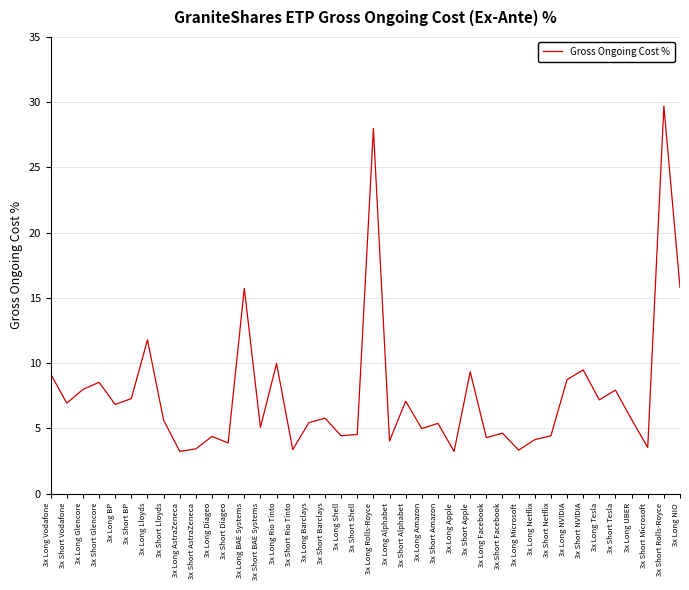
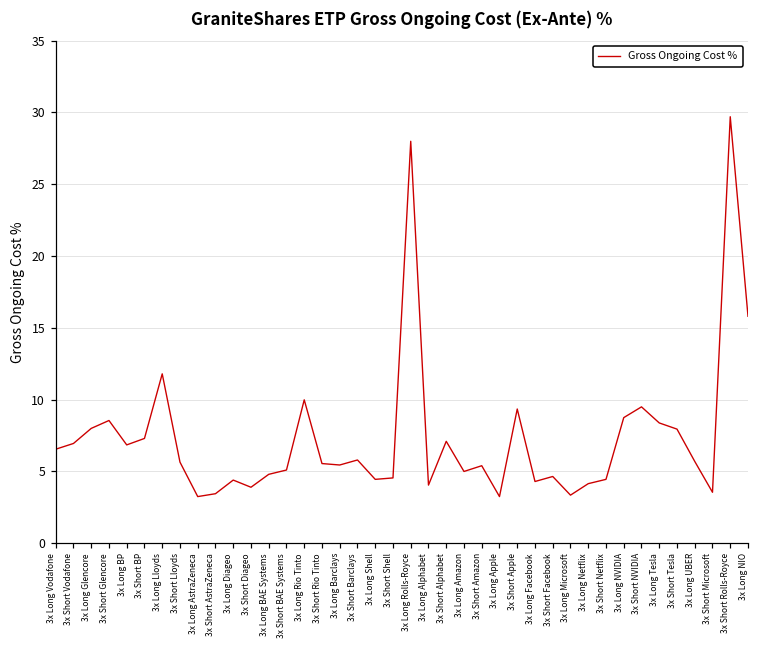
  {
-   "3x Long Vodafone": 9.2,
+   "3x Long Vodafone": 6.5,
    "3x Short Vodafone": 6.9,
    "3x Long Glencore": 8.0,
    "3x Short Glencore": 8.5,
    "3x Long BP": 6.8,
    "3x Short BP": 7.3,
    "3x Long Lloyds": 11.8,
    "3x Short Lloyds": 5.6,
    "3x Long AstraZeneca": 3.2,
    "3x Short AstraZeneca": 3.4,
    "3x Long Diageo": 4.4,
    "3x Short Diageo": 3.9,
-   "3x Long BAE Systems": 15.7,
+   "3x Long BAE Systems": 4.8,
    "3x Short BAE Systems": 5.1,
    "3x Long Rio Tinto": 10.0,
-   "3x Short Rio Tinto": 3.4,
+   "3x Short Rio Tinto": 5.5,
    "3x Long Barclays": 5.4,
    "3x Short Barclays": 5.8,
    "3x Long Shell": 4.4,
    "3x Short Shell": 4.5,
    "3x Long Rolls-Royce": 28.0,
    "3x Long Alphabet": 4.0,
    "3x Short Alphabet": 7.1,
    "3x Long Amazon": 5.0,
    "3x Short Amazon": 5.4,
    "3x Long Apple": 3.2,
    "3x Short Apple": 9.3,
    "3x Long Facebook": 4.3,
    "3x Short Facebook": 4.6,
    "3x Long Microsoft": 3.3,
    "3x Long Netflix": 4.1,
    "3x Short Netflix": 4.4,
    "3x Long NVIDIA": 8.7,
    "3x Short NVIDIA": 9.5,
-   "3x Long Tesla": 7.2,
+   "3x Long Tesla": 8.4,
    "3x Short Tesla": 7.9,
    "3x Long UBER": 5.7,
    "3x Short Microsoft": 3.5,
    "3x Short Rolls-Royce": 29.7,
    "3x Long NIO": 15.8
  }
